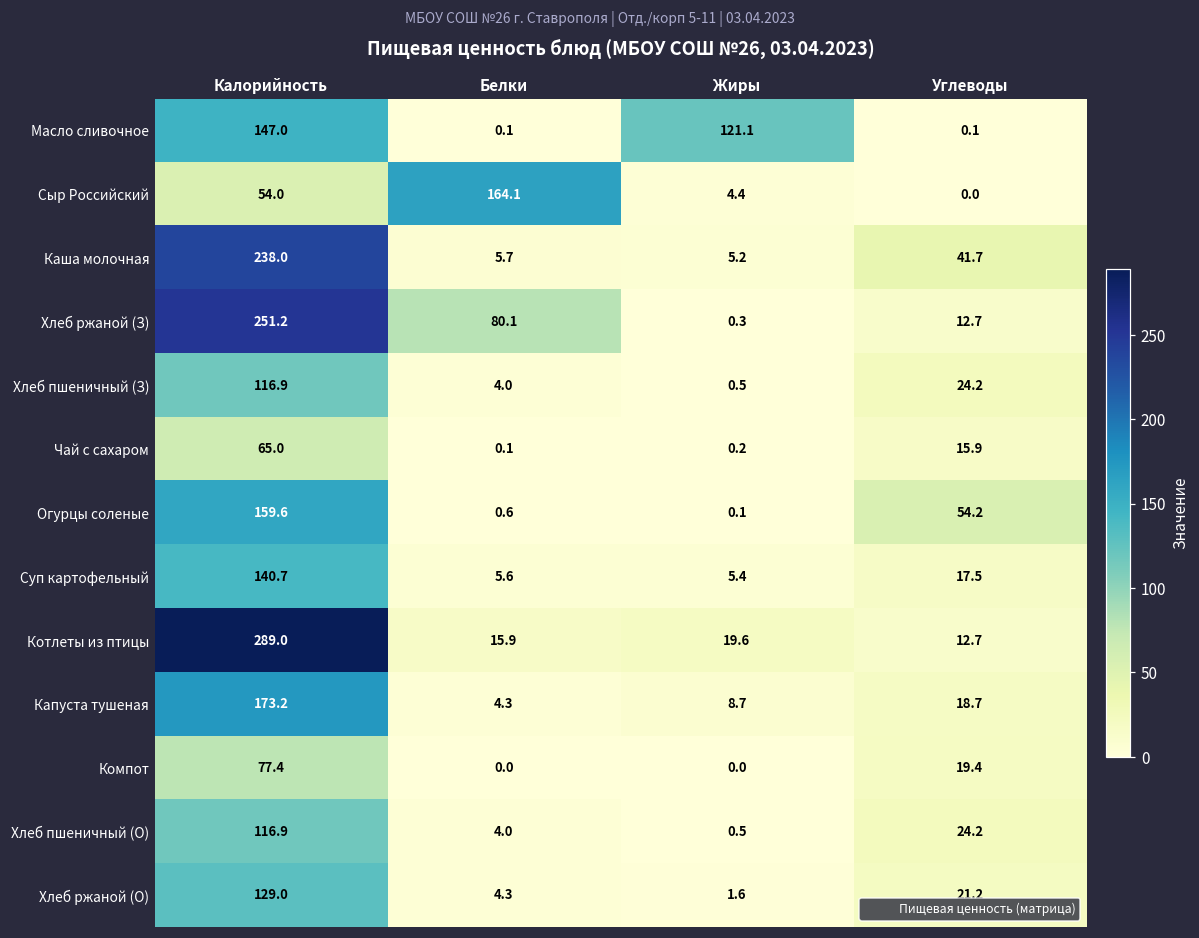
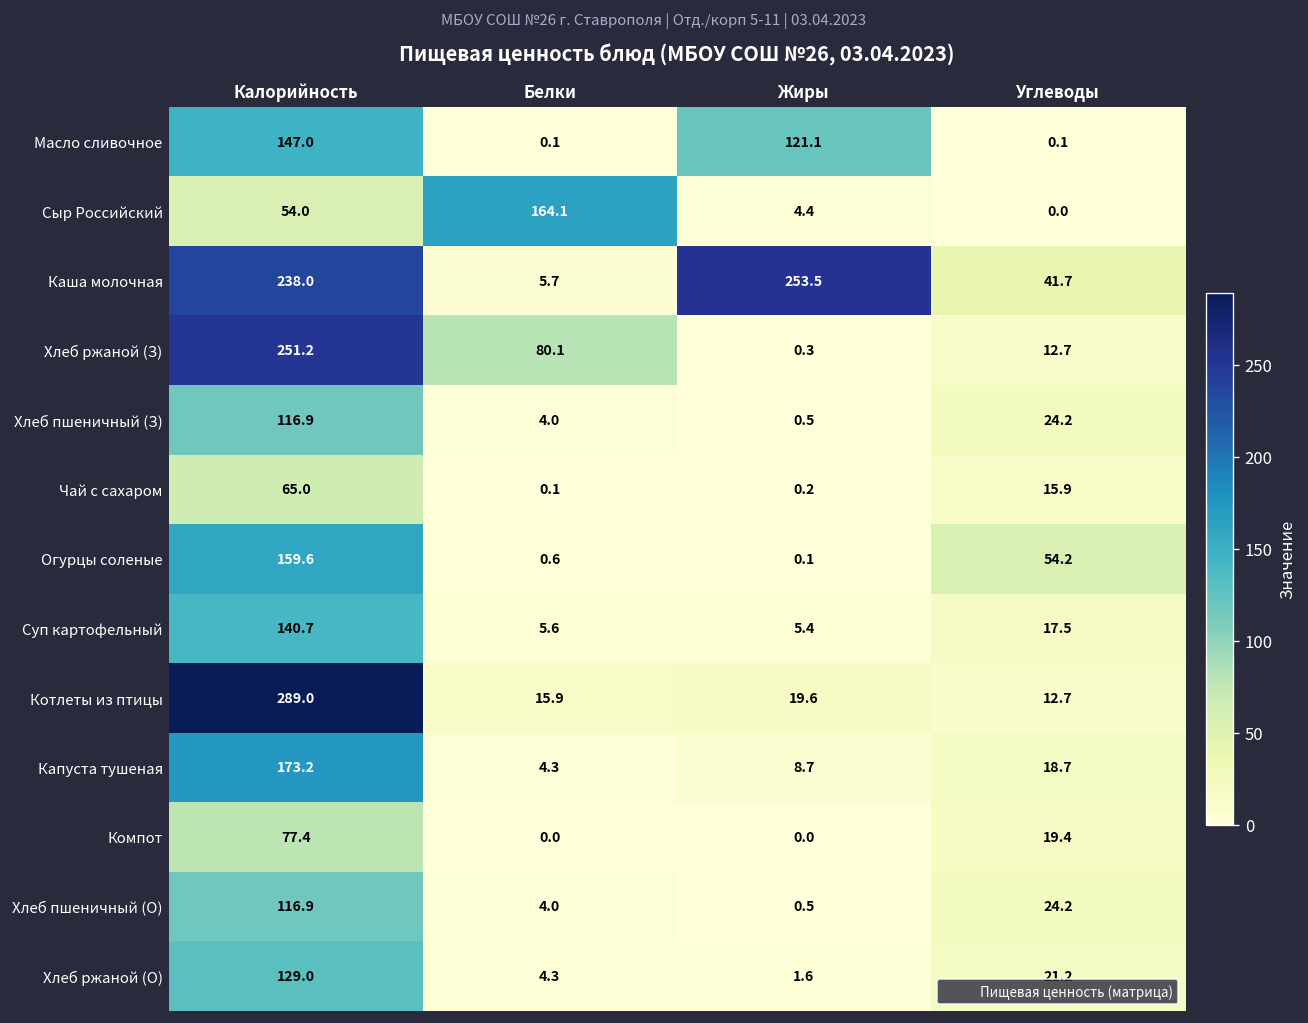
  {
    "Масло сливочное": {
      "Калорийность": 147.0,
      "Белки": 0.1,
      "Жиры": 121.1,
      "Углеводы": 0.1
    },
    "Сыр Российский": {
      "Калорийность": 54.0,
      "Белки": 164.1,
      "Жиры": 4.4,
      "Углеводы": 0.0
    },
    "Каша молочная": {
      "Калорийность": 238.0,
      "Белки": 5.7,
-     "Жиры": 5.2,
+     "Жиры": 253.5,
      "Углеводы": 41.7
    },
    "Хлеб ржаной (З)": {
      "Калорийность": 251.2,
      "Белки": 80.1,
      "Жиры": 0.3,
      "Углеводы": 12.7
    },
    "Хлеб пшеничный (З)": {
      "Калорийность": 116.9,
      "Белки": 4.0,
      "Жиры": 0.5,
      "Углеводы": 24.2
    },
    "Чай с сахаром": {
      "Калорийность": 65.0,
      "Белки": 0.1,
      "Жиры": 0.2,
      "Углеводы": 15.9
    },
    "Огурцы соленые": {
      "Калорийность": 159.6,
      "Белки": 0.6,
      "Жиры": 0.1,
      "Углеводы": 54.2
    },
    "Суп картофельный": {
      "Калорийность": 140.7,
      "Белки": 5.6,
      "Жиры": 5.4,
      "Углеводы": 17.5
    },
    "Котлеты из птицы": {
      "Калорийность": 289.0,
      "Белки": 15.9,
      "Жиры": 19.6,
      "Углеводы": 12.7
    },
    "Капуста тушеная": {
      "Калорийность": 173.2,
      "Белки": 4.3,
      "Жиры": 8.7,
      "Углеводы": 18.7
    },
    "Компот": {
      "Калорийность": 77.4,
      "Белки": 0.0,
      "Жиры": 0.0,
      "Углеводы": 19.4
    },
    "Хлеб пшеничный (О)": {
      "Калорийность": 116.9,
      "Белки": 4.0,
      "Жиры": 0.5,
      "Углеводы": 24.2
    },
    "Хлеб ржаной (О)": {
      "Калорийность": 129.0,
      "Белки": 4.3,
      "Жиры": 1.6
    }
  }
